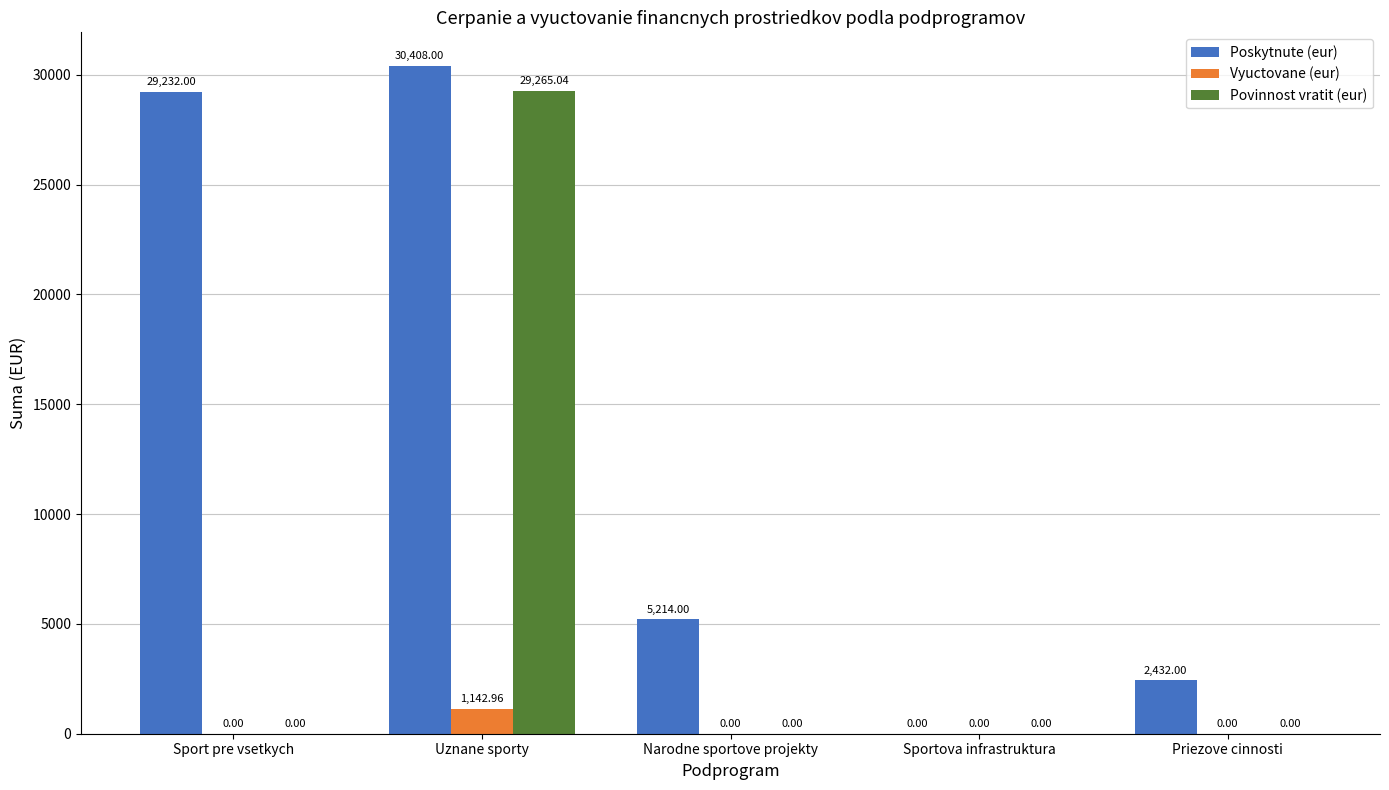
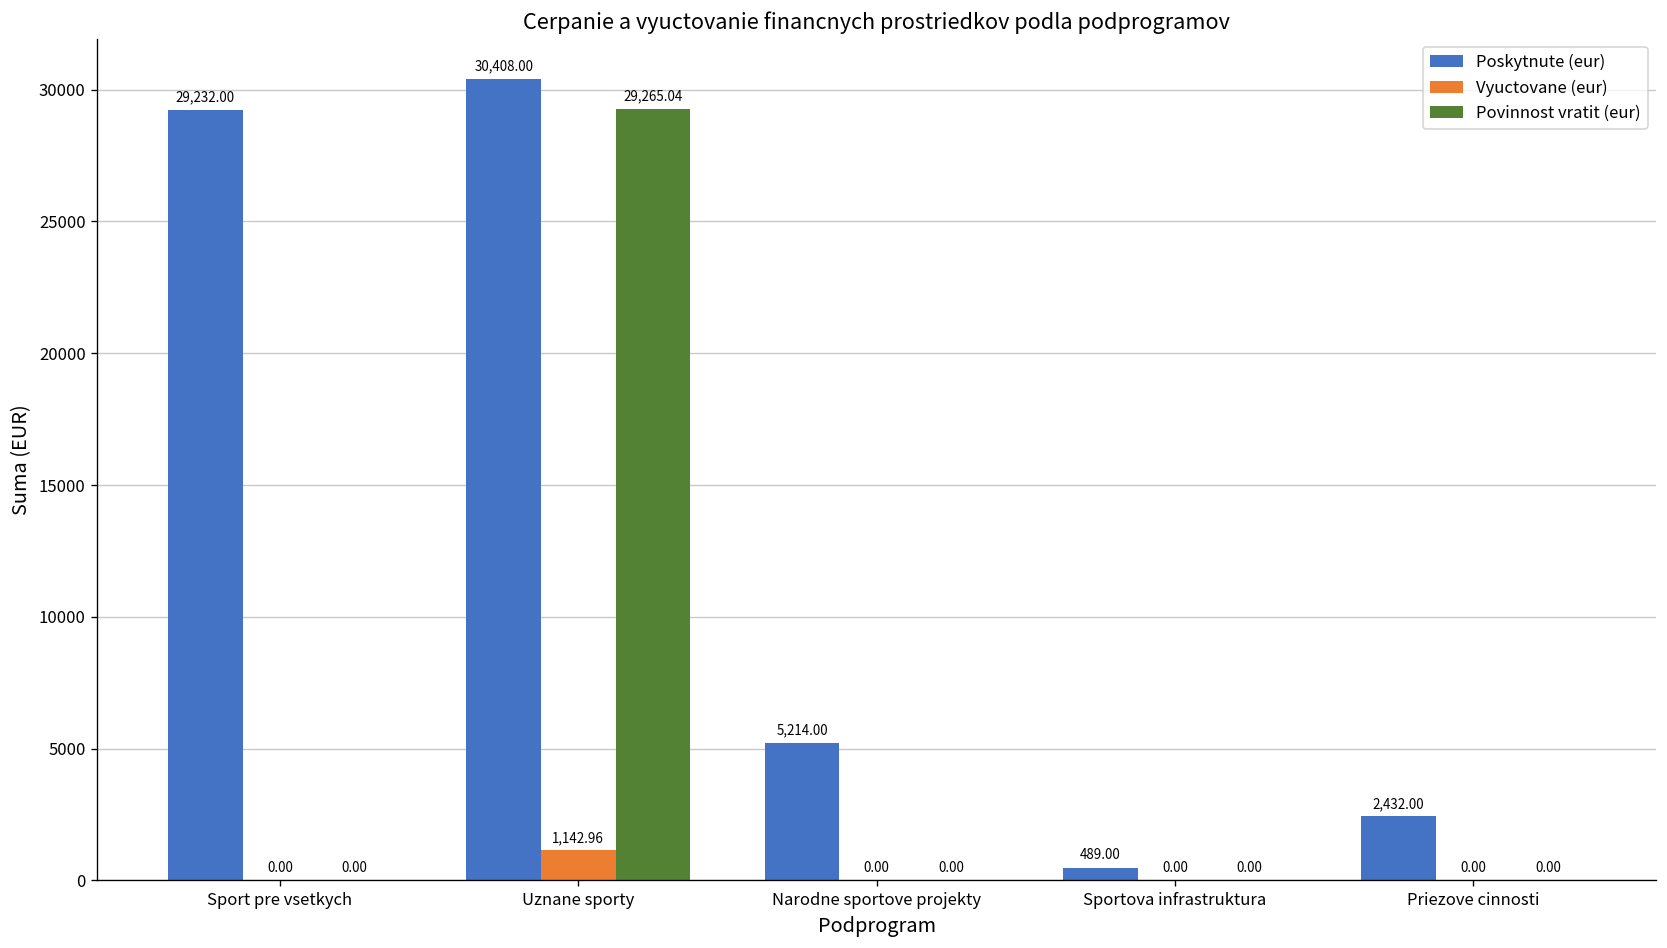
  {
    "Poskytnute (eur)": {
      "Sport pre vsetkych": "29,232.00",
      "Uznane sporty": "30,408.00",
      "Narodne sportove projekty": "5,214.00",
-     "Sportova infrastruktura": "0.00",
+     "Sportova infrastruktura": "489.00",
      "Priezove cinnosti": "2,432.00"
    },
    "Vyuctovane (eur)": {
      "Sport pre vsetkych": "0.00",
      "Uznane sporty": "1,142.96",
      "Narodne sportove projekty": "0.00",
      "Sportova infrastruktura": "0.00",
      "Priezove cinnosti": "0.00"
    },
    "Povinnost vratit (eur)": {
      "Sport pre vsetkych": "0.00",
      "Uznane sporty": "29,265.04",
      "Narodne sportove projekty": "0.00",
      "Sportova infrastruktura": "0.00",
      "Priezove cinnosti": "0.00"
    }
  }
